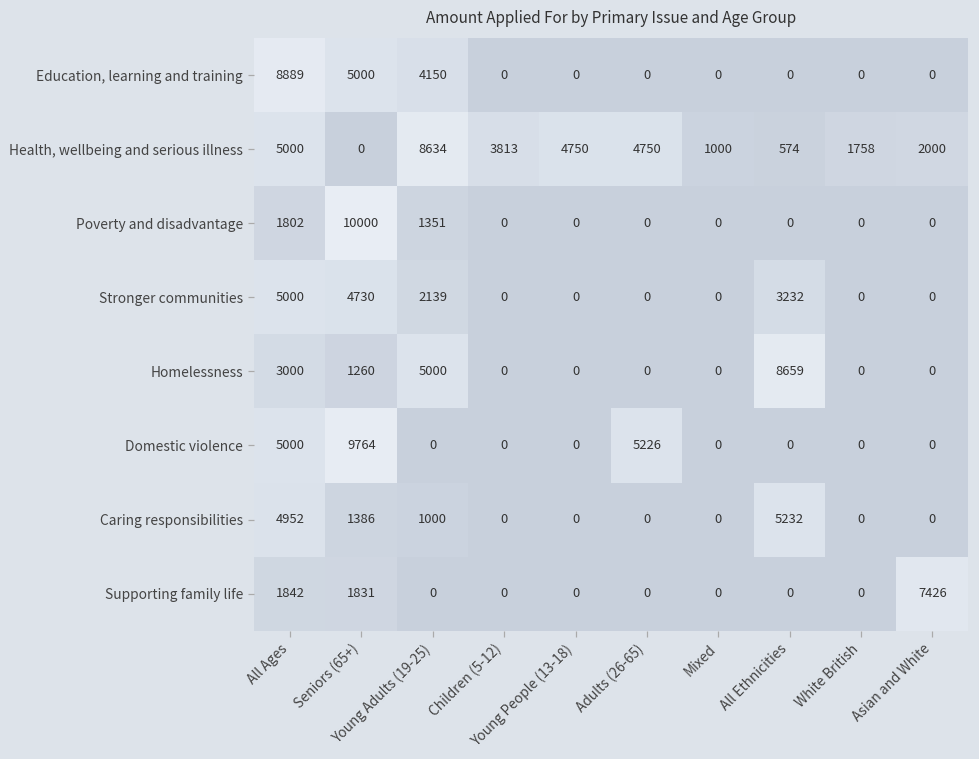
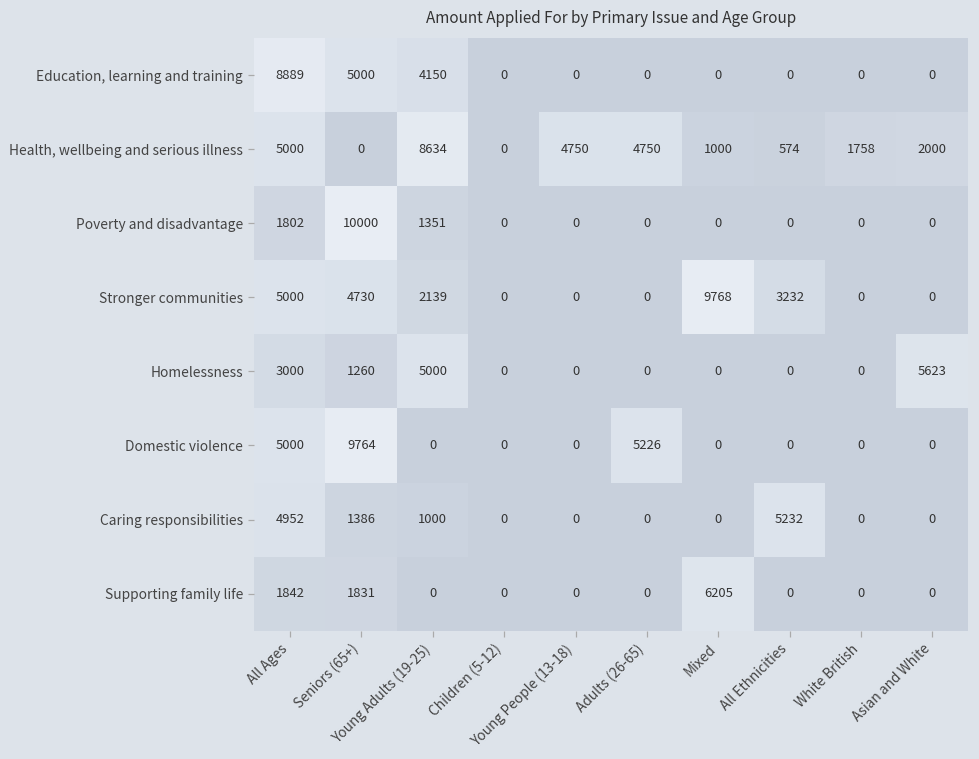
  {
    "Education, learning and training": {
      "All Ages": 8889,
      "Seniors (65+)": 5000,
      "Young Adults (19-25)": 4150,
      "Children (5-12)": 0,
      "Young People (13-18)": 0,
      "Adults (26-65)": 0,
      "Mixed": 0,
      "All Ethnicities": 0,
      "White British": 0,
      "Asian and White": 0
    },
    "Health, wellbeing and serious illness": {
      "All Ages": 5000,
      "Seniors (65+)": 0,
      "Young Adults (19-25)": 8634,
-     "Children (5-12)": 3813,
+     "Children (5-12)": 0,
      "Young People (13-18)": 4750,
      "Adults (26-65)": 4750,
      "Mixed": 1000,
      "All Ethnicities": 574,
      "White British": 1758,
      "Asian and White": 2000
    },
    "Poverty and disadvantage": {
      "All Ages": 1802,
      "Seniors (65+)": 10000,
      "Young Adults (19-25)": 1351,
      "Children (5-12)": 0,
      "Young People (13-18)": 0,
      "Adults (26-65)": 0,
      "Mixed": 0,
      "All Ethnicities": 0,
      "White British": 0,
      "Asian and White": 0
    },
    "Stronger communities": {
      "All Ages": 5000,
      "Seniors (65+)": 4730,
      "Young Adults (19-25)": 2139,
      "Children (5-12)": 0,
      "Young People (13-18)": 0,
      "Adults (26-65)": 0,
-     "Mixed": 0,
+     "Mixed": 9768,
      "All Ethnicities": 3232,
      "White British": 0,
      "Asian and White": 0
    },
    "Homelessness": {
      "All Ages": 3000,
      "Seniors (65+)": 1260,
      "Young Adults (19-25)": 5000,
      "Children (5-12)": 0,
      "Young People (13-18)": 0,
      "Adults (26-65)": 0,
      "Mixed": 0,
-     "All Ethnicities": 8659,
+     "All Ethnicities": 0,
      "White British": 0,
-     "Asian and White": 0
+     "Asian and White": 5623
    },
    "Domestic violence": {
      "All Ages": 5000,
      "Seniors (65+)": 9764,
      "Young Adults (19-25)": 0,
      "Children (5-12)": 0,
      "Young People (13-18)": 0,
      "Adults (26-65)": 5226,
      "Mixed": 0,
      "All Ethnicities": 0,
      "White British": 0,
      "Asian and White": 0
    },
    "Caring responsibilities": {
      "All Ages": 4952,
      "Seniors (65+)": 1386,
      "Young Adults (19-25)": 1000,
      "Children (5-12)": 0,
      "Young People (13-18)": 0,
      "Adults (26-65)": 0,
      "Mixed": 0,
      "All Ethnicities": 5232,
      "White British": 0,
      "Asian and White": 0
    },
    "Supporting family life": {
      "All Ages": 1842,
      "Seniors (65+)": 1831,
      "Young Adults (19-25)": 0,
      "Children (5-12)": 0,
      "Young People (13-18)": 0,
      "Adults (26-65)": 0,
-     "Mixed": 0,
+     "Mixed": 6205,
      "All Ethnicities": 0,
      "White British": 0,
-     "Asian and White": 7426
+     "Asian and White": 0
    }
  }
